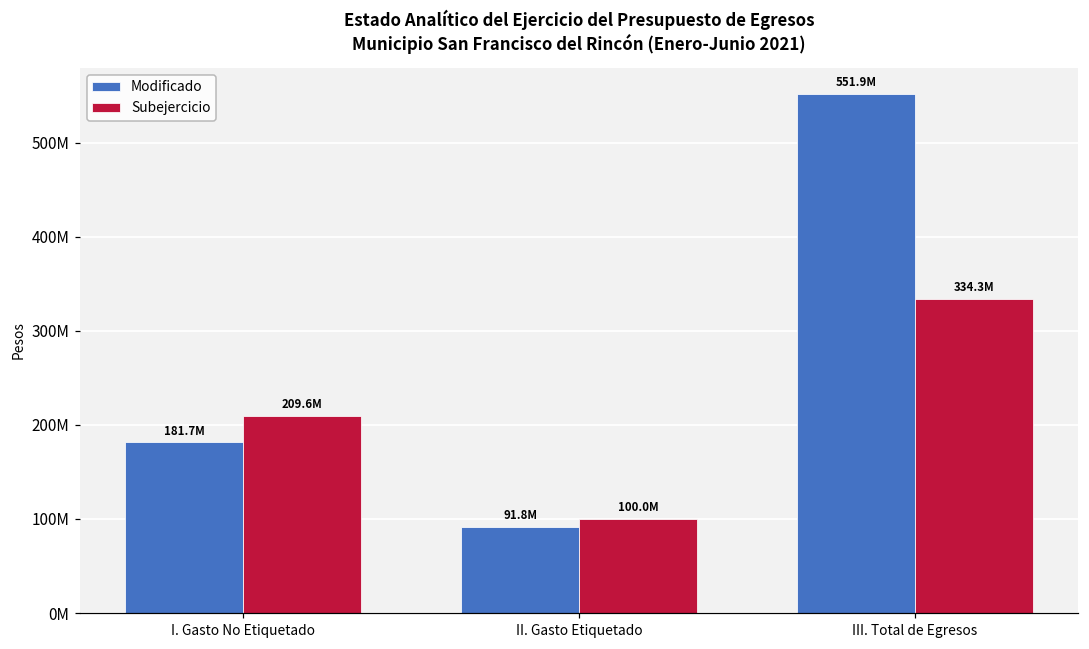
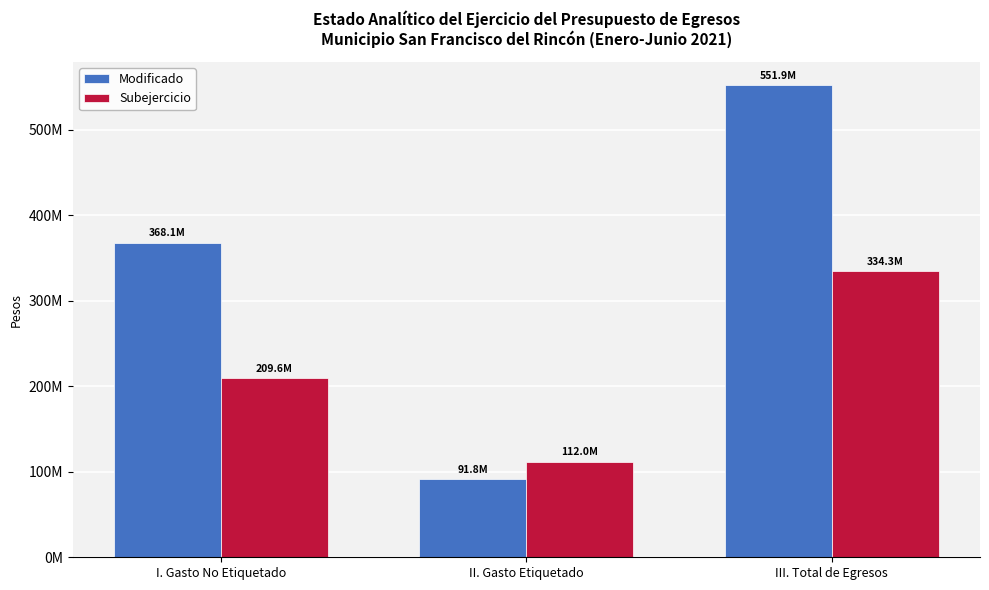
  {
    "Modificado": {
-     "I. Gasto No Etiquetado": "181.7M",
+     "I. Gasto No Etiquetado": "368.1M",
      "II. Gasto Etiquetado": "91.8M",
      "III. Total de Egresos": "551.9M"
    },
    "Subejercicio": {
      "I. Gasto No Etiquetado": "209.6M",
-     "II. Gasto Etiquetado": "100.0M",
+     "II. Gasto Etiquetado": "112.0M",
      "III. Total de Egresos": "334.3M"
    }
  }
